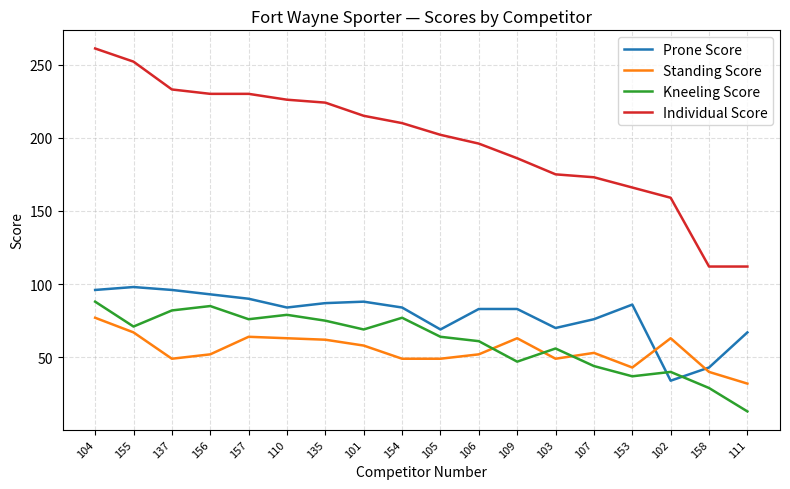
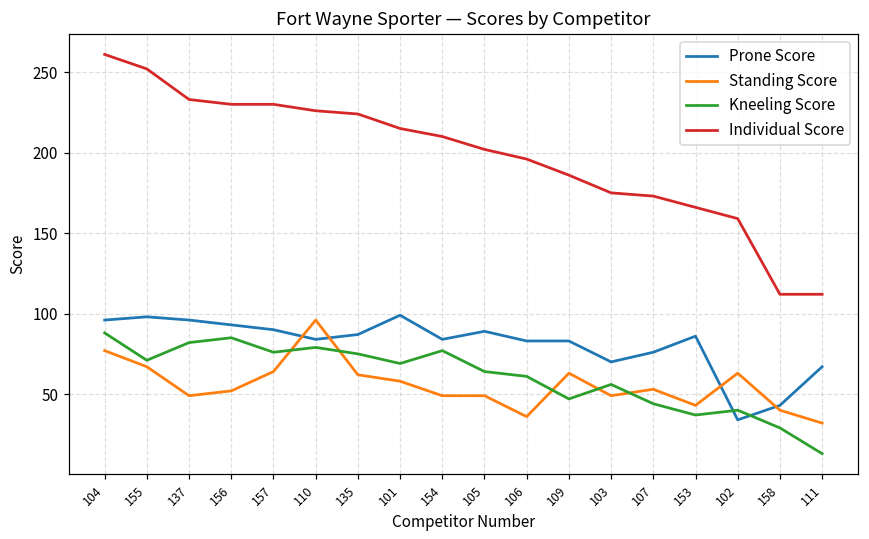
  {
    "Prone Score": {
      "104": 96,
      "155": 98,
      "137": 96,
      "156": 93,
      "157": 90,
      "110": 84,
      "135": 87,
-     "101": 88,
+     "101": 99,
      "154": 84,
-     "105": 69,
+     "105": 89,
      "106": 83,
      "109": 83,
      "103": 70,
      "107": 76,
      "153": 86,
      "102": 34,
      "158": 43,
      "111": 67
    },
    "Standing Score": {
      "104": 77,
      "155": 67,
      "137": 49,
      "156": 52,
      "157": 64,
-     "110": 63,
+     "110": 96,
      "135": 62,
      "101": 58,
      "154": 49,
      "105": 49,
-     "106": 52,
+     "106": 36,
      "109": 63,
      "103": 49,
      "107": 53,
      "153": 43,
      "102": 63,
      "158": 40,
      "111": 32
    },
    "Kneeling Score": {
      "104": 88,
      "155": 71,
      "137": 82,
      "156": 85,
      "157": 76,
      "110": 79,
      "135": 75,
      "101": 69,
      "154": 77,
      "105": 64,
      "106": 61,
      "109": 47,
      "103": 56,
      "107": 44,
      "153": 37,
      "102": 40,
      "158": 29,
      "111": 13
    },
    "Individual Score": {
      "104": 261,
      "155": 252,
      "137": 233,
      "156": 230,
      "157": 230,
      "110": 226,
      "135": 224,
      "101": 215,
      "154": 210,
      "105": 202,
      "106": 196,
      "109": 186,
      "103": 175,
      "107": 173,
      "153": 166,
      "102": 159,
      "158": 112,
      "111": 112
    }
  }
